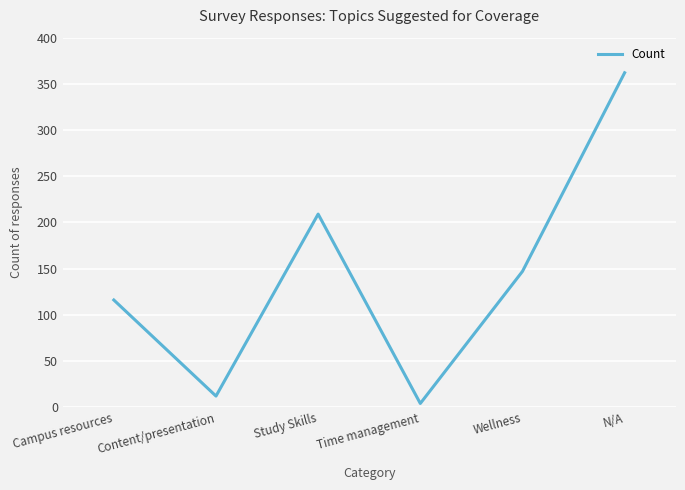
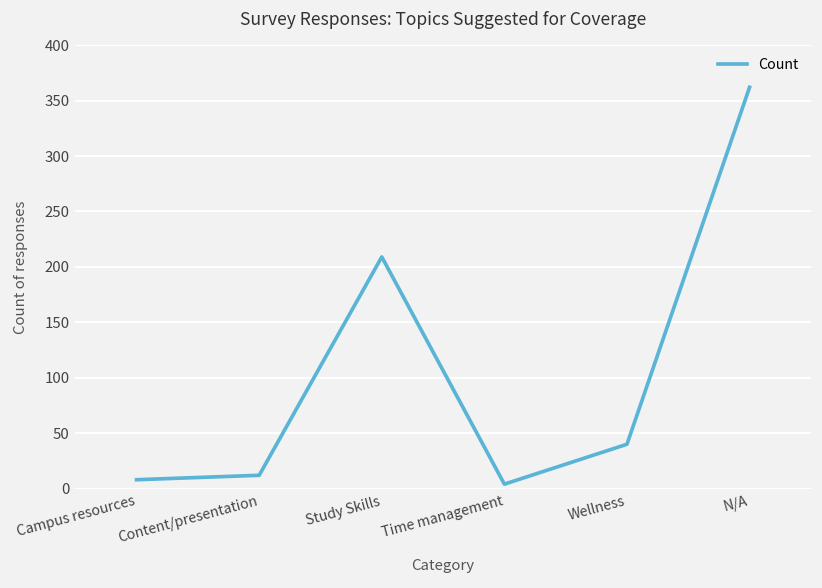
  {
-   "Campus resources": 120,
+   "Campus resources": 10,
    "Content/presentation": 10,
    "Study Skills": 210,
    "Time management": 0,
-   "Wellness": 150,
+   "Wellness": 40,
    "N/A": 360
  }
